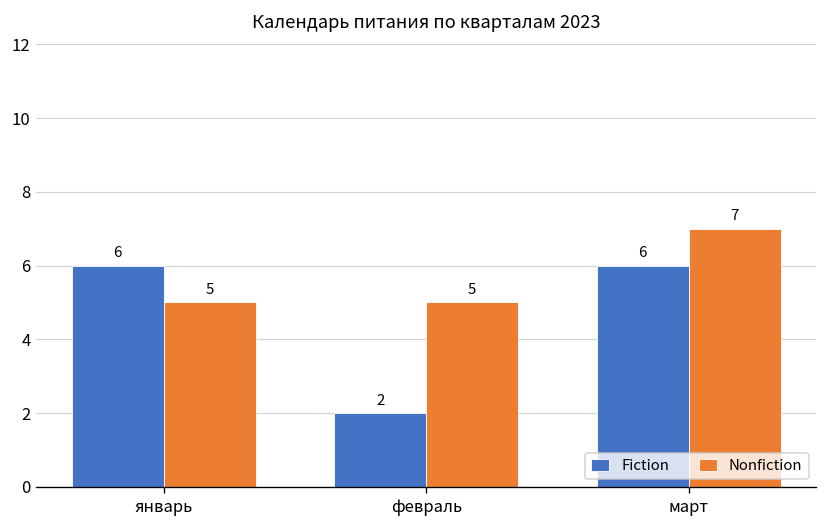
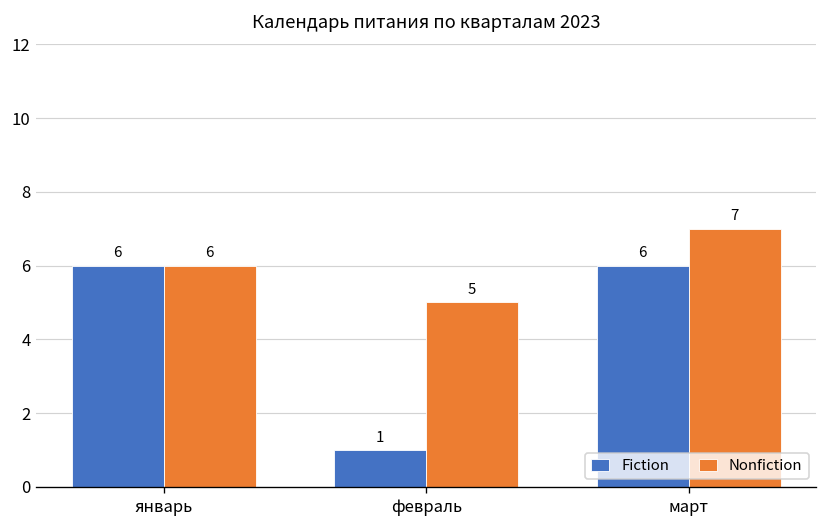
  {
    "Fiction": {
      "январь": 6,
-     "февраль": 2,
+     "февраль": 1,
      "март": 6
    },
    "Nonfiction": {
-     "январь": 5,
+     "январь": 6,
      "февраль": 5,
      "март": 7
    }
  }
